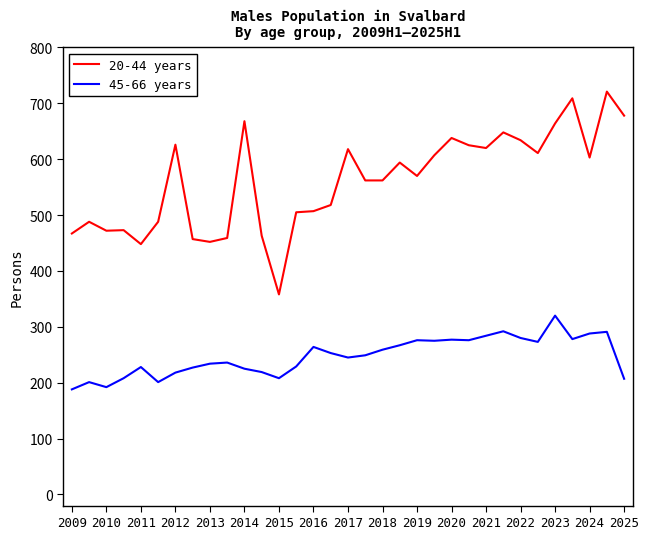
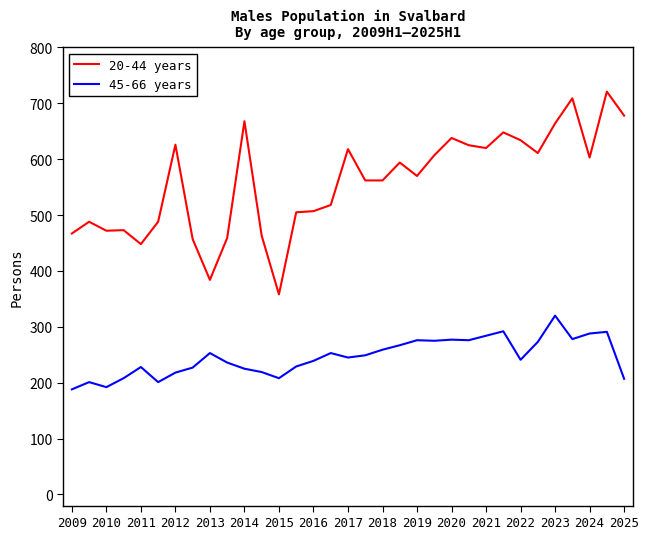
  {
    "20-44 years": {
      "2009": 470,
      "2010": 470,
      "2011": 450,
      "2012": 630,
-     "2013": 450,
+     "2013": 380,
      "2014": 670,
      "2015": 360,
      "2016": 510,
      "2017": 620,
      "2018": 560,
      "2019": 570,
      "2020": 640,
      "2021": 620,
      "2022": 630,
      "2023": 660,
      "2024": 600,
      "2025": 680
    },
    "45-66 years": {
      "2009": 190,
      "2010": 190,
      "2011": 230,
      "2012": 220,
-     "2013": 230,
+     "2013": 250,
      "2014": 230,
      "2015": 210,
-     "2016": 260,
+     "2016": 240,
      "2017": 250,
      "2018": 260,
      "2019": 280,
      "2020": 280,
      "2021": 280,
-     "2022": 280,
+     "2022": 240,
      "2023": 320,
      "2024": 290,
      "2025": 210
    }
  }
